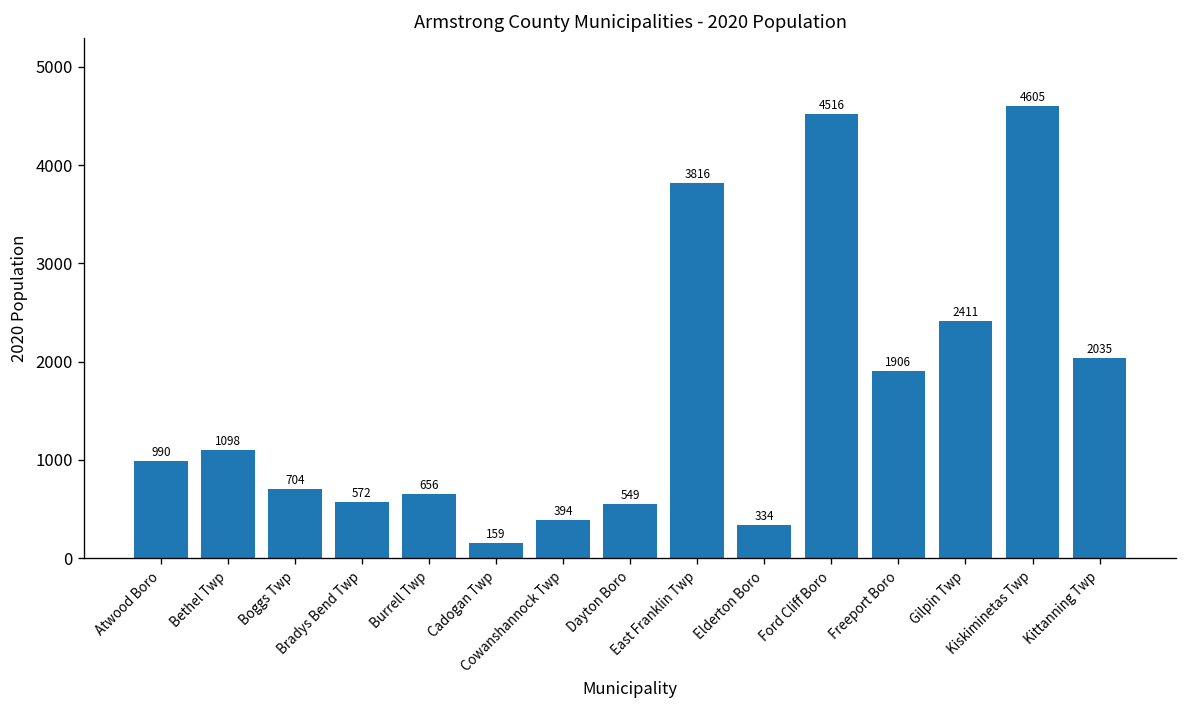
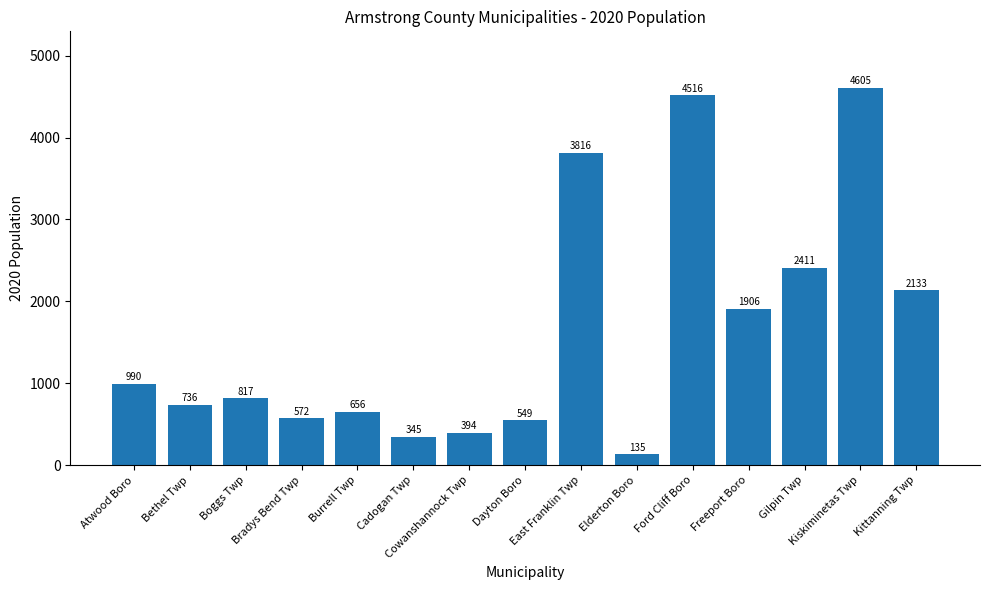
  {
    "Atwood Boro": 990,
-   "Bethel Twp": 1098,
-   "Boggs Twp": 704,
+   "Bethel Twp": 736,
+   "Boggs Twp": 817,
    "Bradys Bend Twp": 572,
    "Burrell Twp": 656,
-   "Cadogan Twp": 159,
+   "Cadogan Twp": 345,
    "Cowanshannock Twp": 394,
    "Dayton Boro": 549,
    "East Franklin Twp": 3816,
-   "Elderton Boro": 334,
+   "Elderton Boro": 135,
    "Ford Cliff Boro": 4516,
    "Freeport Boro": 1906,
    "Gilpin Twp": 2411,
    "Kiskiminetas Twp": 4605,
-   "Kittanning Twp": 2035
+   "Kittanning Twp": 2133
  }
